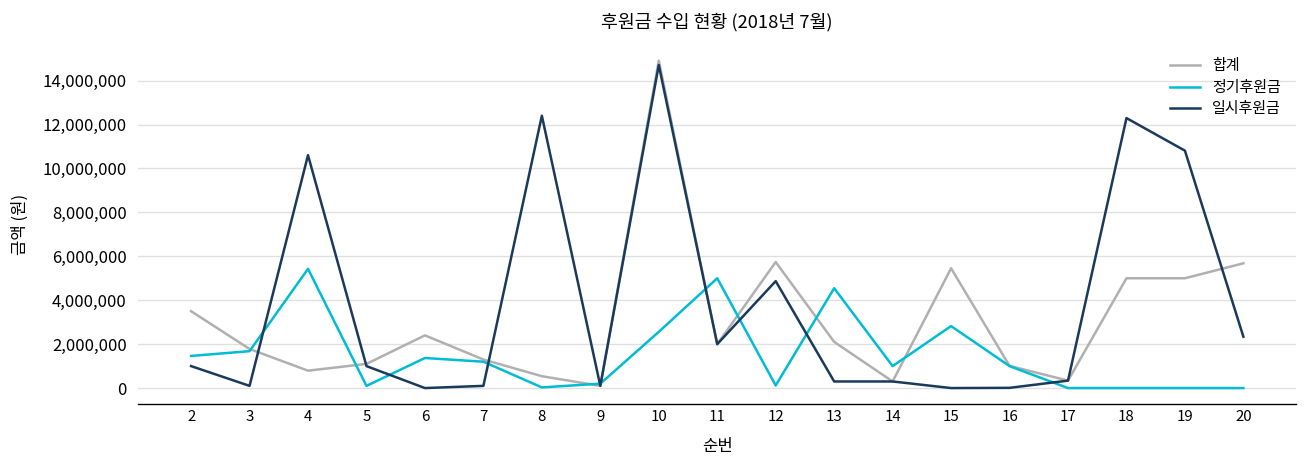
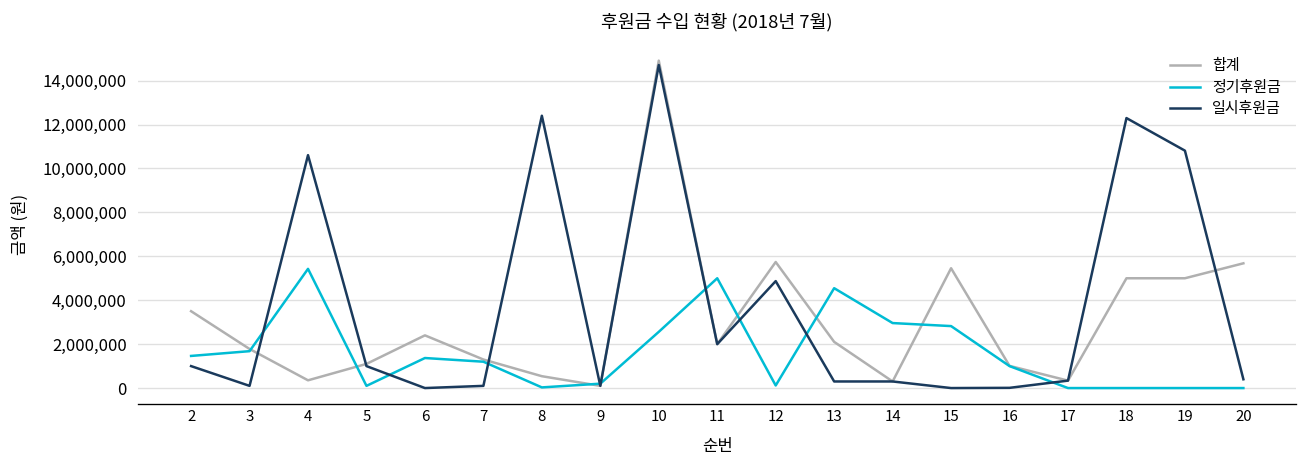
  {
    "합계": {
      "2": "3,500,000",
-     "4": "800,000",
+     "4": "400,000",
      "6": "2,400,000",
      "8": "500,000",
      "10": "14,900,000",
      "12": "5,700,000",
      "13": "2,100,000",
      "15": "5,500,000",
      "18": "5,000,000",
      "19": "5,000,000",
      "20": "5,700,000"
    },
    "정기후원금": {
      "2": "1,500,000",
      "4": "5,400,000",
      "5": "100,000",
      "6": "1,400,000",
      "8": "0",
      "10": "2,600,000",
      "11": "5,000,000",
      "12": "100,000",
      "13": "4,500,000",
-     "14": "1,000,000",
+     "14": "3,000,000",
      "15": "2,800,000",
      "17": "0",
      "18": "0",
      "19": "0",
      "20": "0"
    },
    "일시후원금": {
      "2": "1,000,000",
      "3": "100,000",
      "4": "10,600,000",
      "6": "0",
      "7": "100,000",
      "8": "12,400,000",
      "10": "14,700,000",
      "12": "4,900,000",
      "13": "300,000",
      "15": "0",
      "16": "0",
      "18": "12,300,000",
      "19": "10,800,000",
-     "20": "2,300,000"
+     "20": "400,000"
    }
  }
